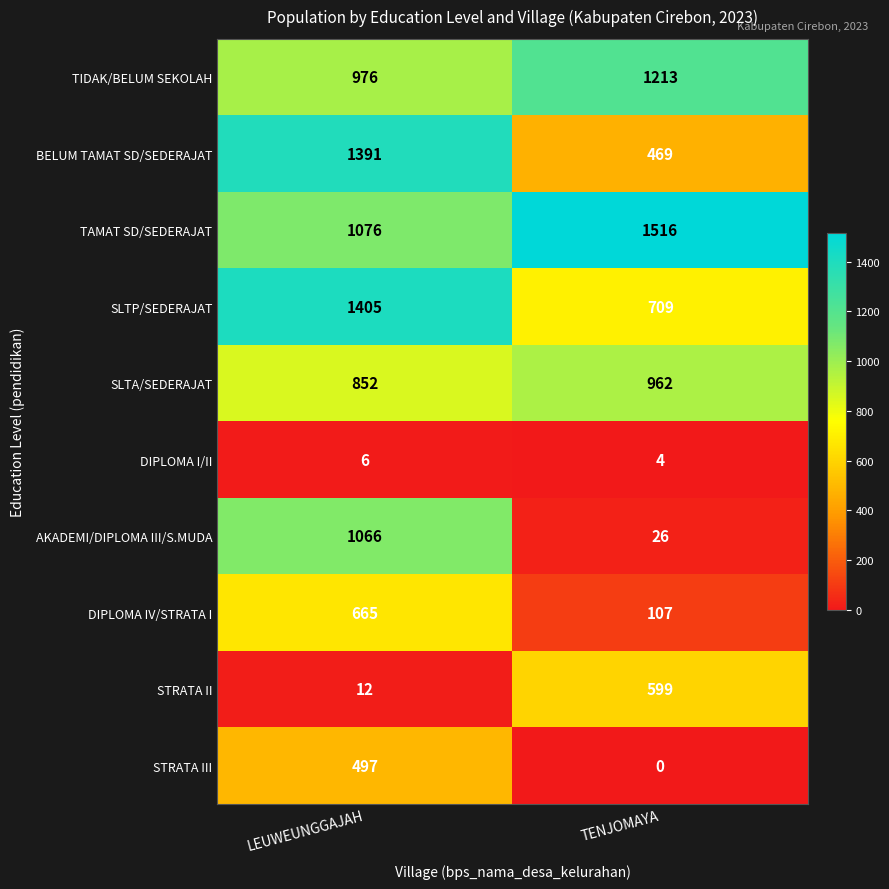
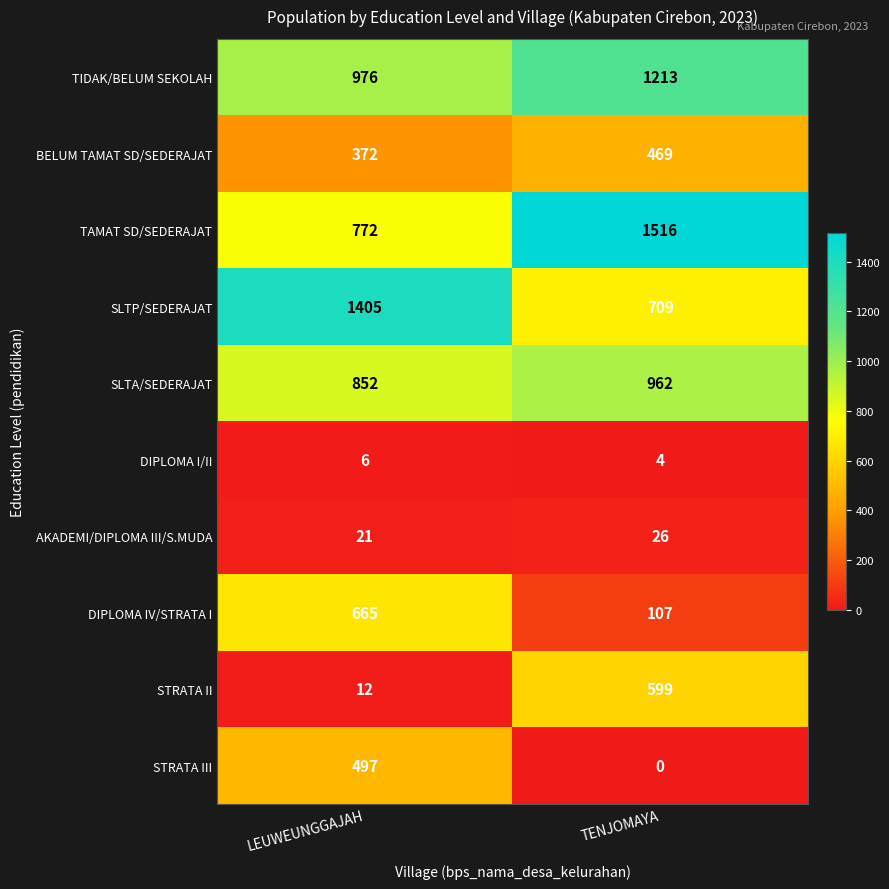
  {
    "TIDAK/BELUM SEKOLAH": {
      "LEUWEUNGGAJAH": 976,
      "TENJOMAYA": 1213
    },
    "BELUM TAMAT SD/SEDERAJAT": {
-     "LEUWEUNGGAJAH": 1391,
+     "LEUWEUNGGAJAH": 372,
      "TENJOMAYA": 469
    },
    "TAMAT SD/SEDERAJAT": {
-     "LEUWEUNGGAJAH": 1076,
+     "LEUWEUNGGAJAH": 772,
      "TENJOMAYA": 1516
    },
    "SLTP/SEDERAJAT": {
      "LEUWEUNGGAJAH": 1405,
      "TENJOMAYA": 709
    },
    "SLTA/SEDERAJAT": {
      "LEUWEUNGGAJAH": 852,
      "TENJOMAYA": 962
    },
    "DIPLOMA I/II": {
      "LEUWEUNGGAJAH": 6,
      "TENJOMAYA": 4
    },
    "AKADEMI/DIPLOMA III/S.MUDA": {
-     "LEUWEUNGGAJAH": 1066,
+     "LEUWEUNGGAJAH": 21,
      "TENJOMAYA": 26
    },
    "DIPLOMA IV/STRATA I": {
      "LEUWEUNGGAJAH": 665,
      "TENJOMAYA": 107
    },
    "STRATA II": {
      "LEUWEUNGGAJAH": 12,
      "TENJOMAYA": 599
    },
    "STRATA III": {
      "LEUWEUNGGAJAH": 497,
      "TENJOMAYA": 0
    }
  }
